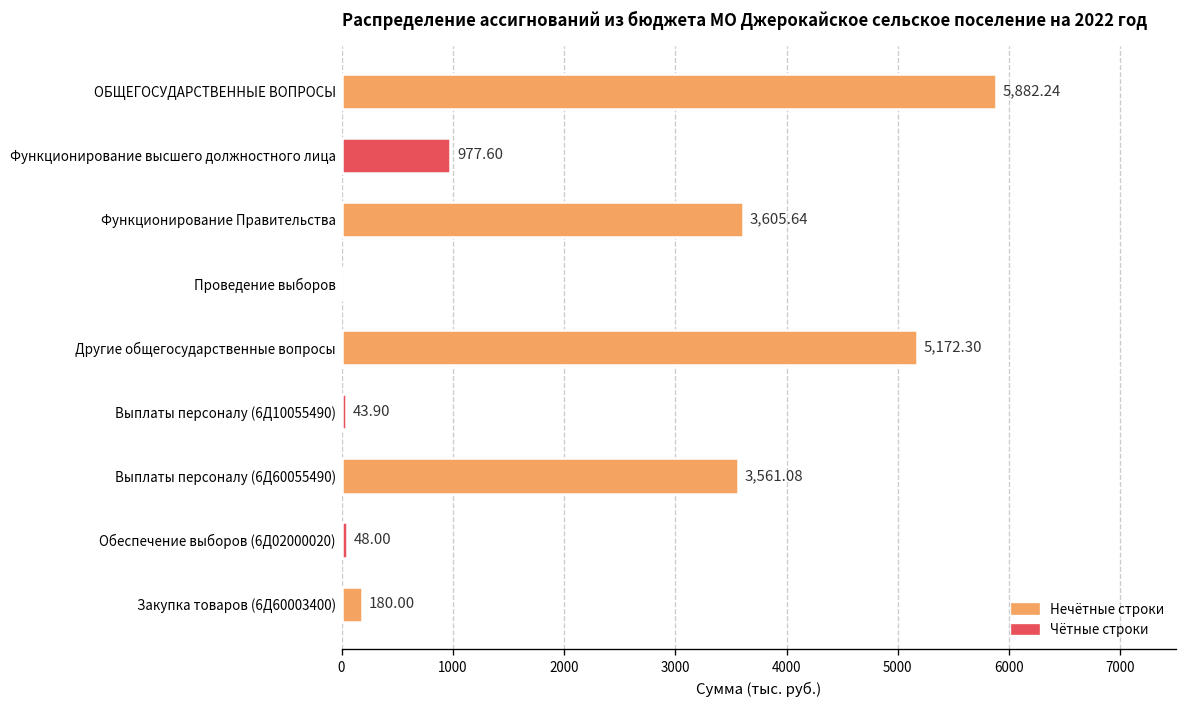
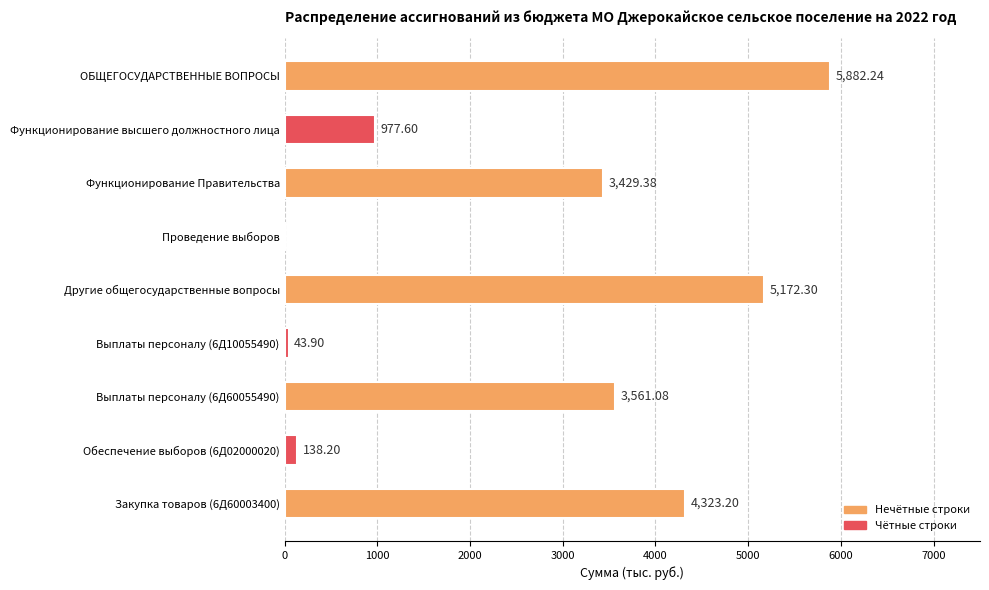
  {
    "ОБЩЕГОСУДАРСТВЕННЫЕ ВОПРОСЫ": "5,882.24",
    "Функционирование высшего должностного лица": "977.60",
-   "Функционирование Правительства": "3,605.64",
+   "Функционирование Правительства": "3,429.38",
    "Другие общегосударственные вопросы": "5,172.30",
    "Выплаты персоналу (6Д10055490)": "43.90",
    "Выплаты персоналу (6Д60055490)": "3,561.08",
-   "Обеспечение выборов (6Д02000020)": "48.00",
-   "Закупка товаров (6Д60003400)": "180.00"
+   "Обеспечение выборов (6Д02000020)": "138.20",
+   "Закупка товаров (6Д60003400)": "4,323.20"
  }
